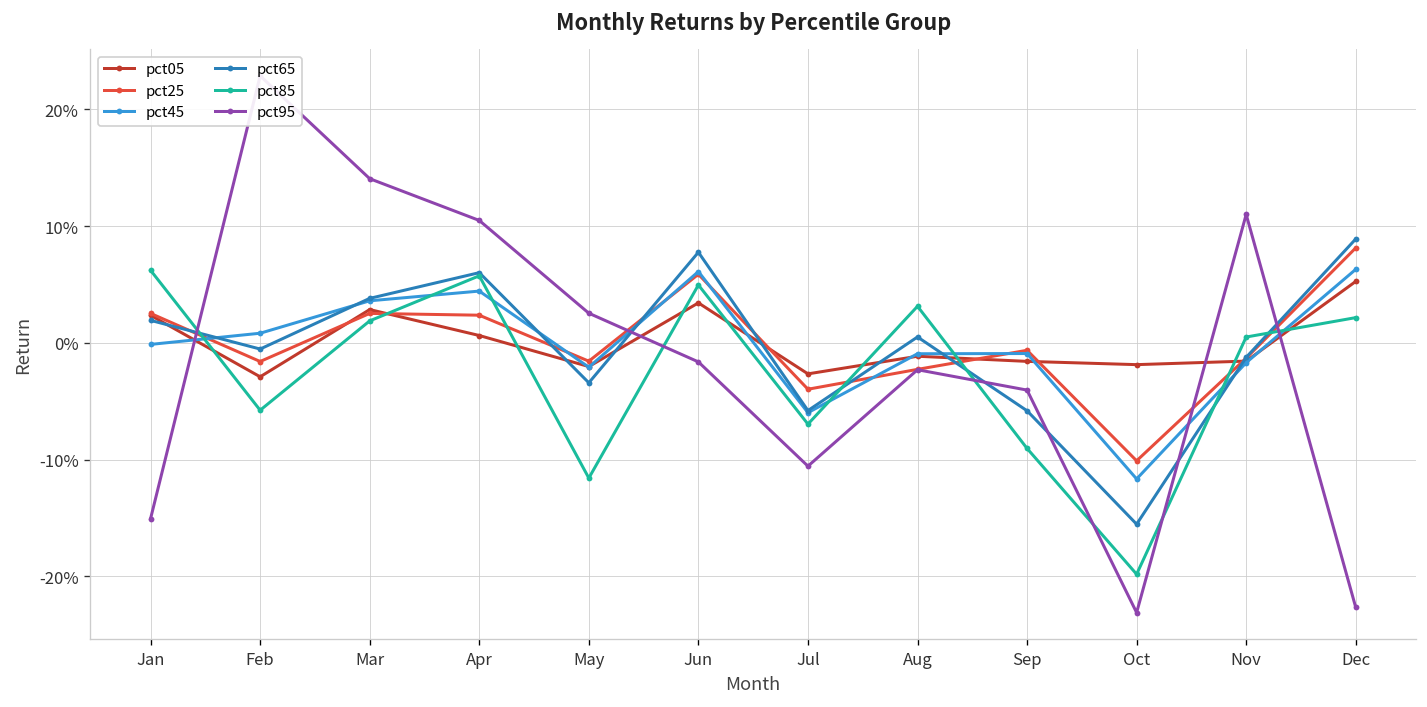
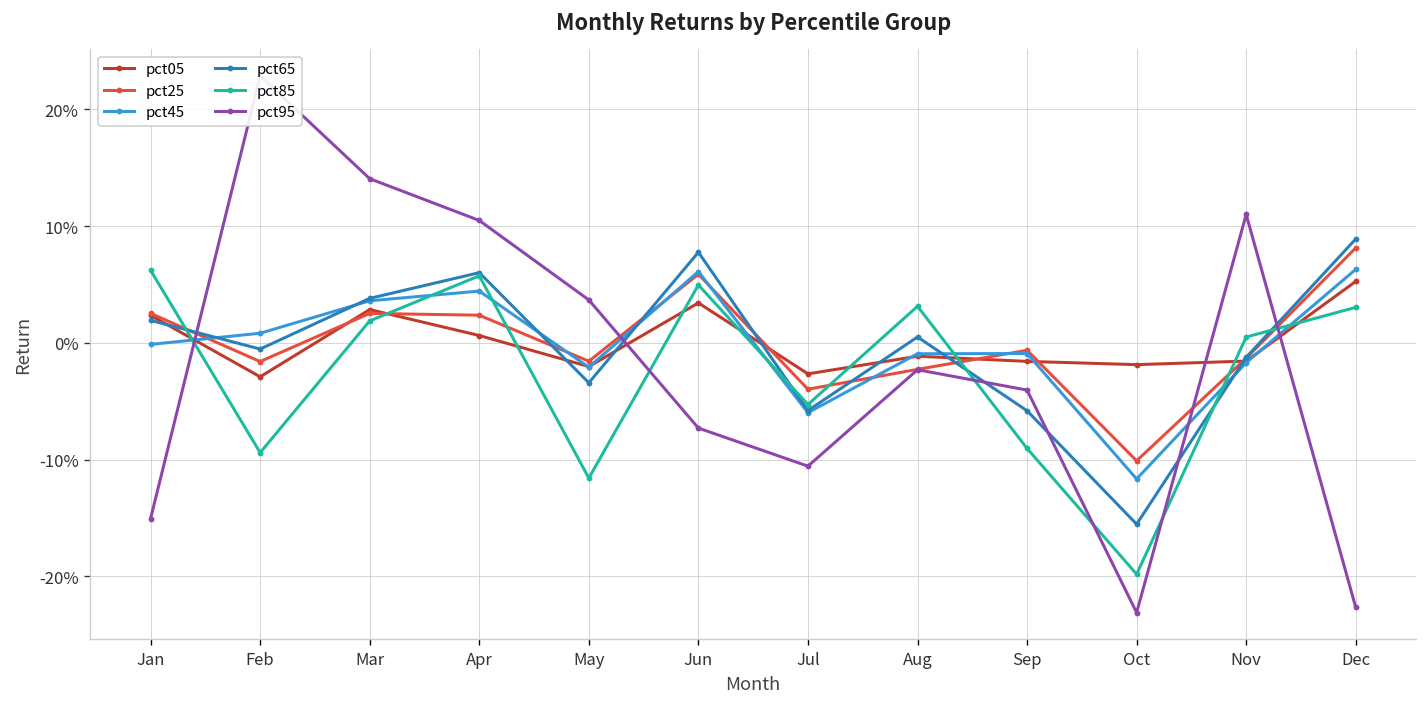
  {
    "pct85": {
      "Jan": "6%",
-     "Feb": "-6%",
+     "Feb": "-9%",
      "Mar": "2%",
      "Apr": "6%",
      "May": "-12%",
      "Jun": "5%",
-     "Jul": "-7%",
+     "Jul": "-5%",
      "Aug": "3%",
      "Sep": "-9%",
      "Oct": "-20%",
      "Nov": "1%",
-     "Dec": "2%"
+     "Dec": "3%"
    },
    "pct95": {
      "Jan": "-15%",
      "Mar": "14%",
      "Apr": "10%",
-     "May": "3%",
-     "Jun": "-2%",
+     "May": "4%",
+     "Jun": "-7%",
      "Jul": "-11%",
      "Sep": "-4%",
      "Oct": "-23%",
      "Nov": "11%",
      "Dec": "-23%"
    }
  }
